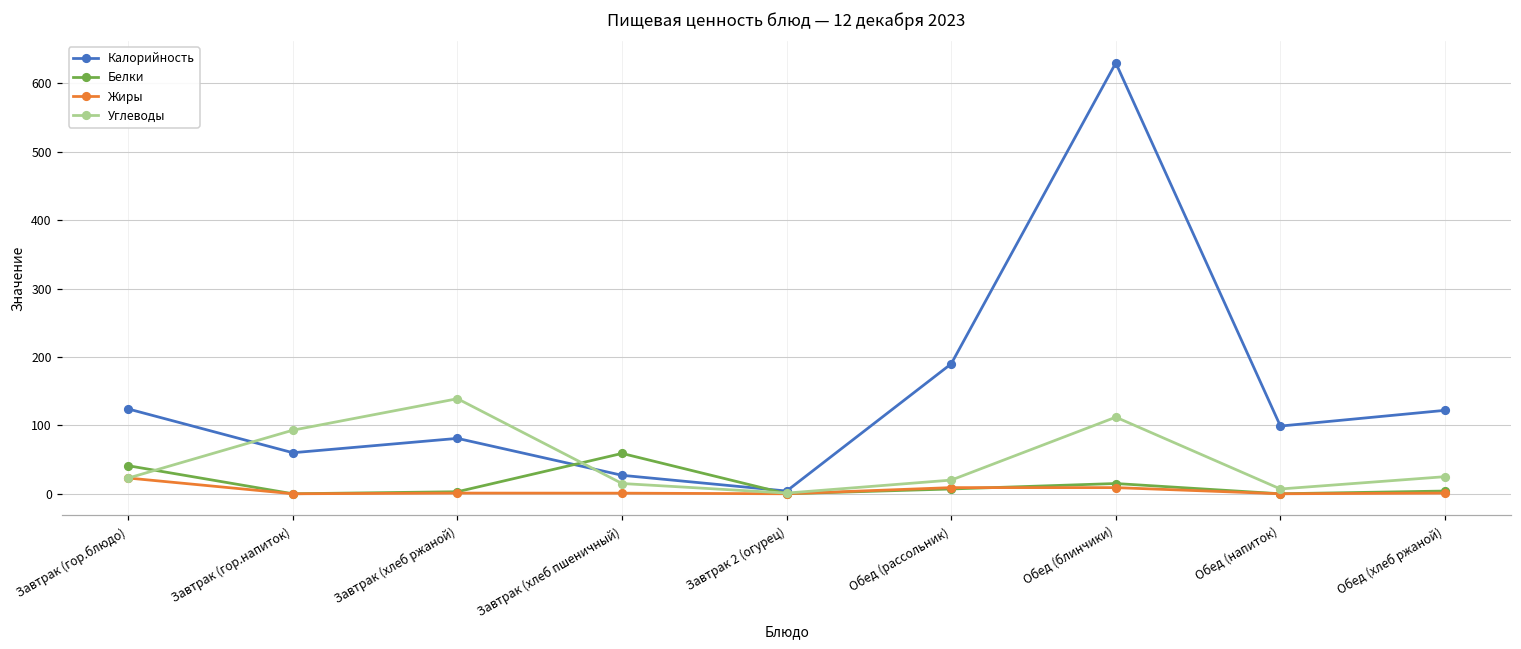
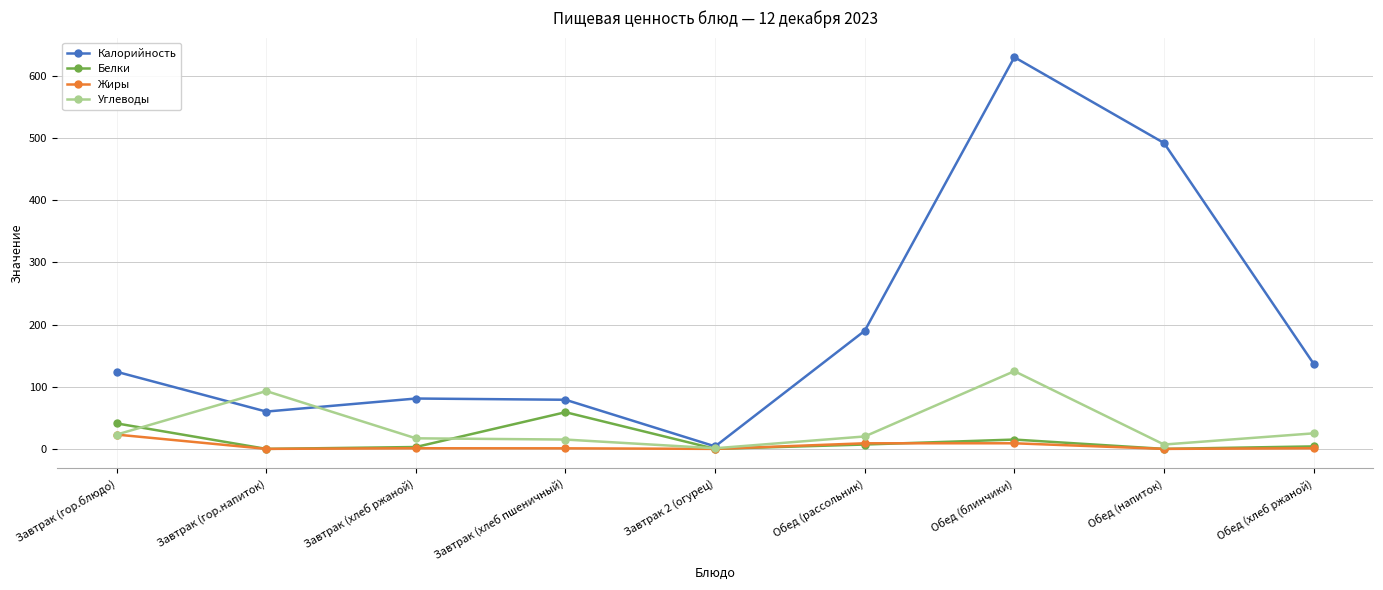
  {
    "Калорийность": {
      "Завтрак (гор.блюдо)": 120,
      "Завтрак (гор.напиток)": 60,
      "Завтрак (хлеб ржаной)": 80,
-     "Завтрак (хлеб пшеничный)": 30,
+     "Завтрак (хлеб пшеничный)": 80,
      "Обед (рассольник)": 190,
      "Обед (блинчики)": 630,
-     "Обед (напиток)": 100,
-     "Обед (хлеб ржаной)": 120
+     "Обед (напиток)": 490,
+     "Обед (хлеб ржаной)": 140
    },
    "Белки": {
      "Завтрак (гор.блюдо)": 40,
      "Завтрак (хлеб пшеничный)": 60,
      "Обед (блинчики)": 20
    },
    "Жиры": {
      "Завтрак (хлеб пшеничный)": 0,
      "Обед (блинчики)": 10
    },
    "Углеводы": {
      "Завтрак (гор.напиток)": 90,
-     "Завтрак (хлеб ржаной)": 140,
+     "Завтрак (хлеб ржаной)": 20,
      "Завтрак (хлеб пшеничный)": 20,
      "Обед (рассольник)": 20,
-     "Обед (блинчики)": 110,
+     "Обед (блинчики)": 130,
      "Обед (напиток)": 10,
      "Обед (хлеб ржаной)": 30
    }
  }
